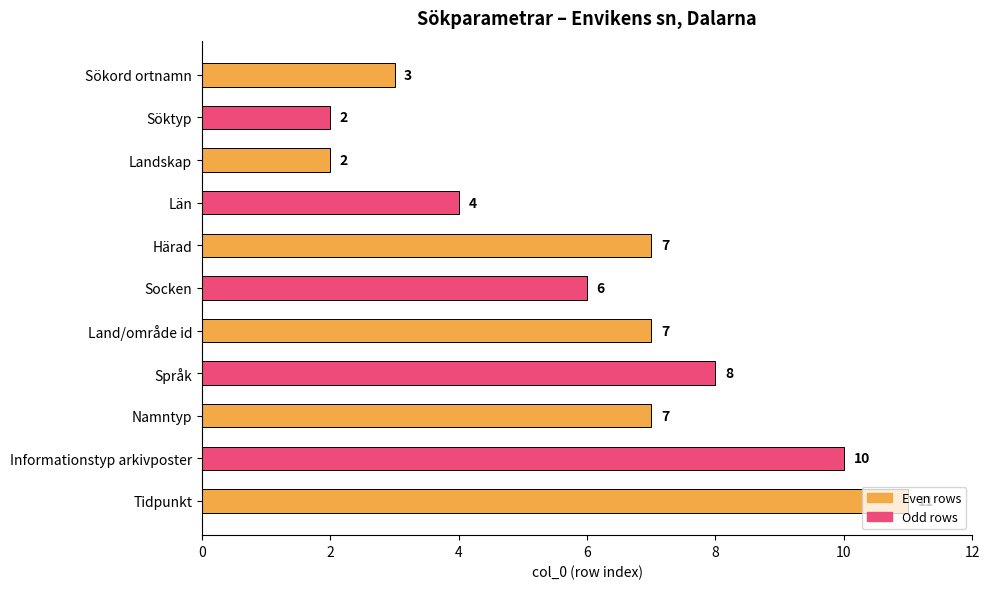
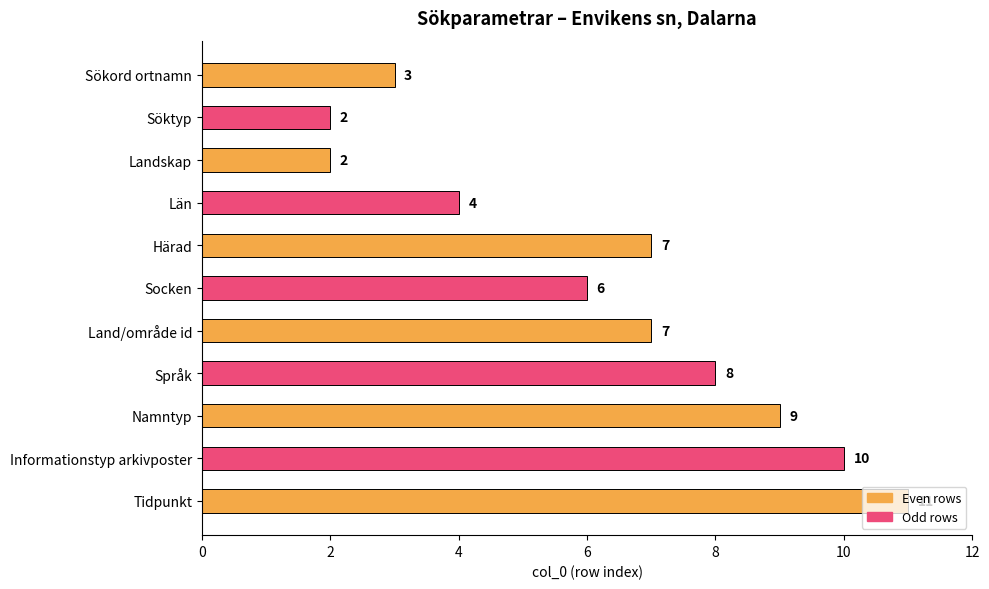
  {
    "Sökord ortnamn": 3,
    "Söktyp": 2,
    "Landskap": 2,
    "Län": 4,
    "Härad": 7,
    "Socken": 6,
    "Land/område id": 7,
    "Språk": 8,
-   "Namntyp": 7,
+   "Namntyp": 9,
    "Informationstyp arkivposter": 10
  }
